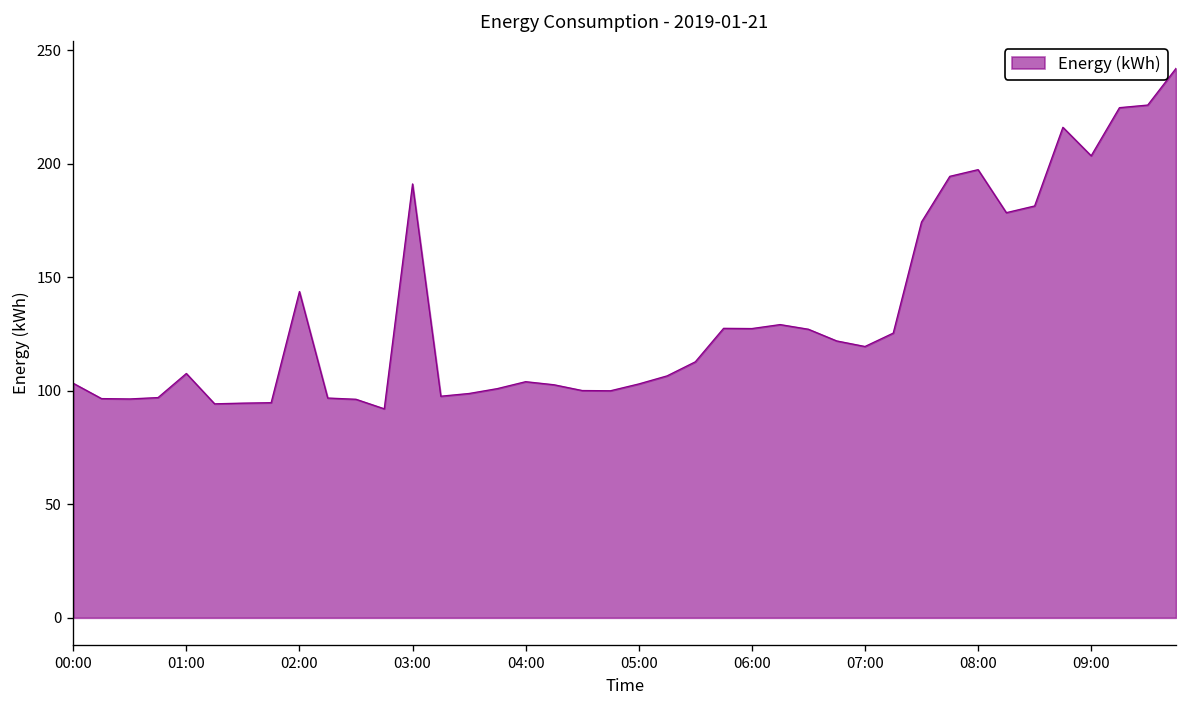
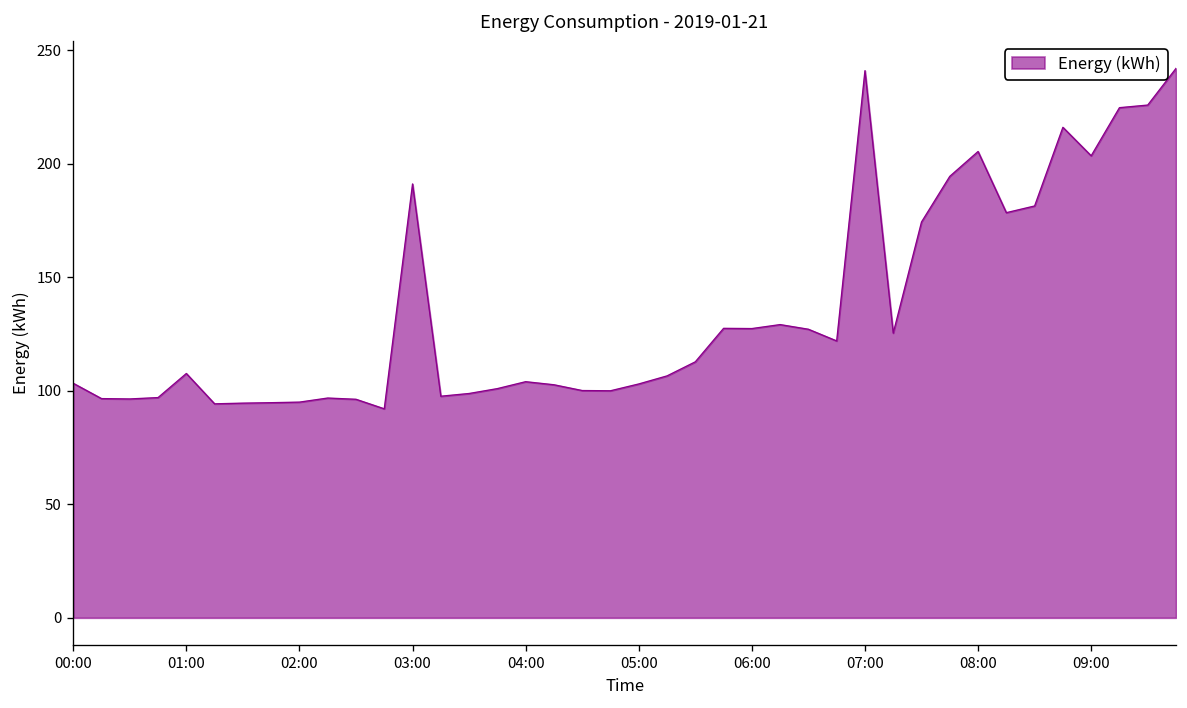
  {
    "00:00": 103,
    "01:00": 108,
-   "02:00": 144,
+   "02:00": 95,
    "03:00": 191,
    "04:00": 104,
    "05:00": 103,
    "06:00": 127,
-   "07:00": 120,
-   "08:00": 197,
+   "07:00": 241,
+   "08:00": 205,
    "09:00": 204
  }
